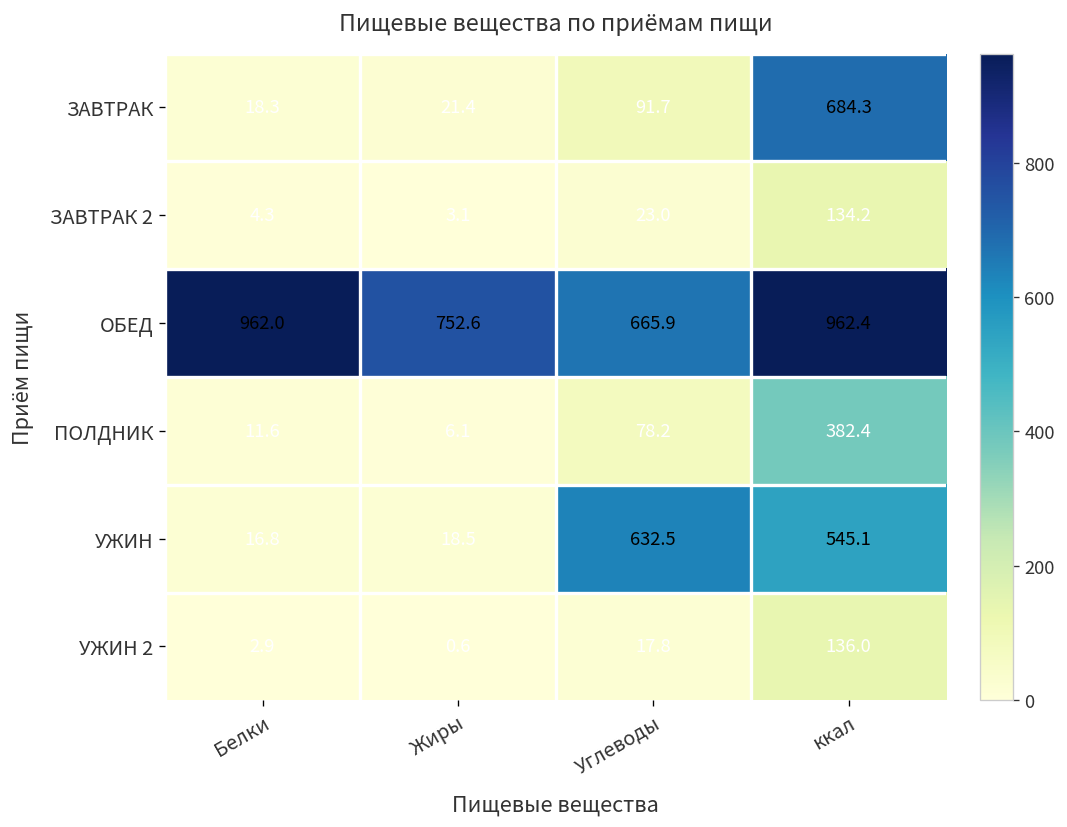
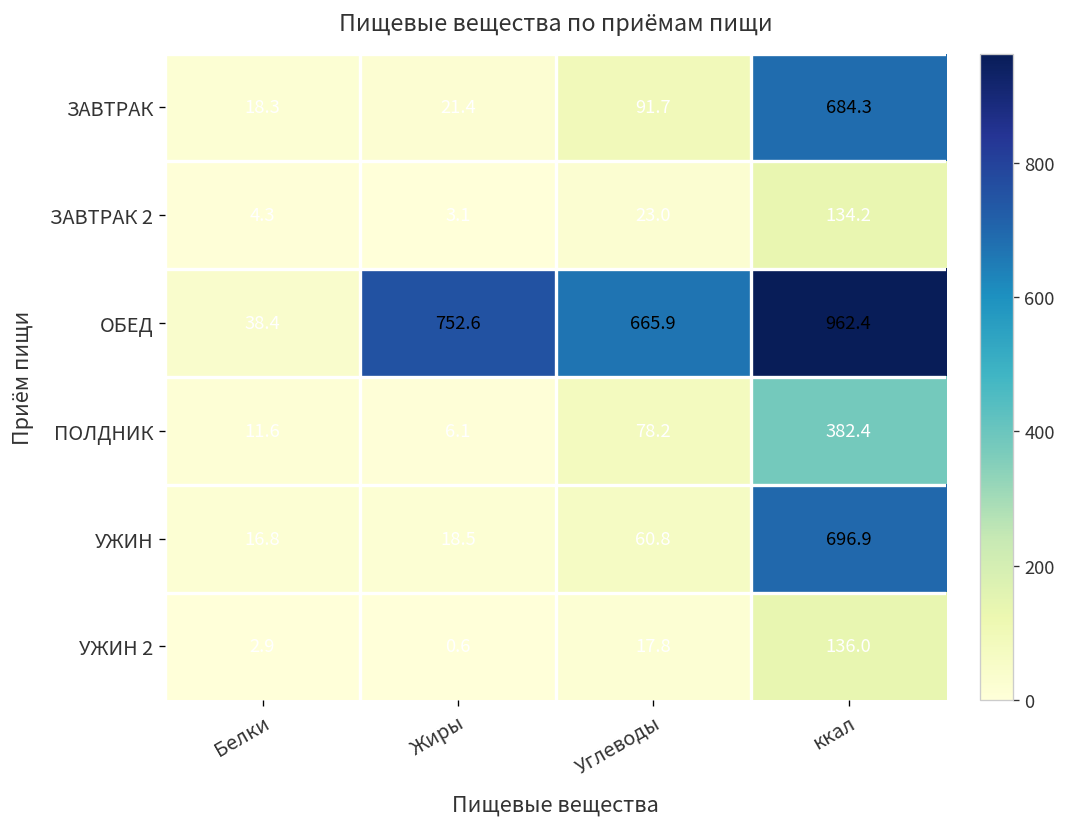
  {
    "ЗАВТРАК": {
      "Углеводы": 91.7,
      "ккал": 684.3
    },
    "ЗАВТРАК 2": {
      "ккал": 134.2
    },
    "ОБЕД": {
-     "Белки": 962.0,
+     "Белки": 38.4,
      "Жиры": 752.6,
      "Углеводы": 665.9,
      "ккал": 962.4
    },
    "ПОЛДНИК": {
      "Углеводы": 78.2,
      "ккал": 382.4
    },
    "УЖИН": {
-     "Углеводы": 632.5,
-     "ккал": 545.1
+     "Углеводы": 60.8,
+     "ккал": 696.9
    },
    "УЖИН 2": {
      "ккал": 136.0
    }
  }
